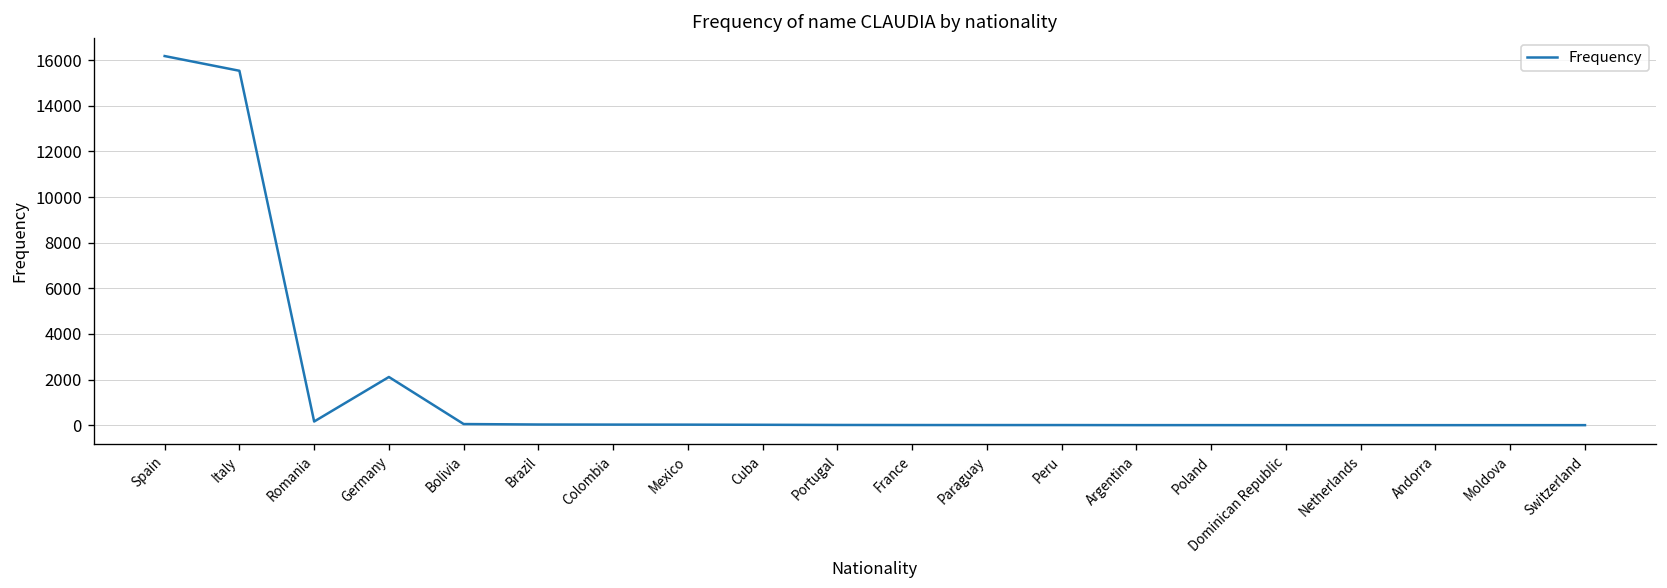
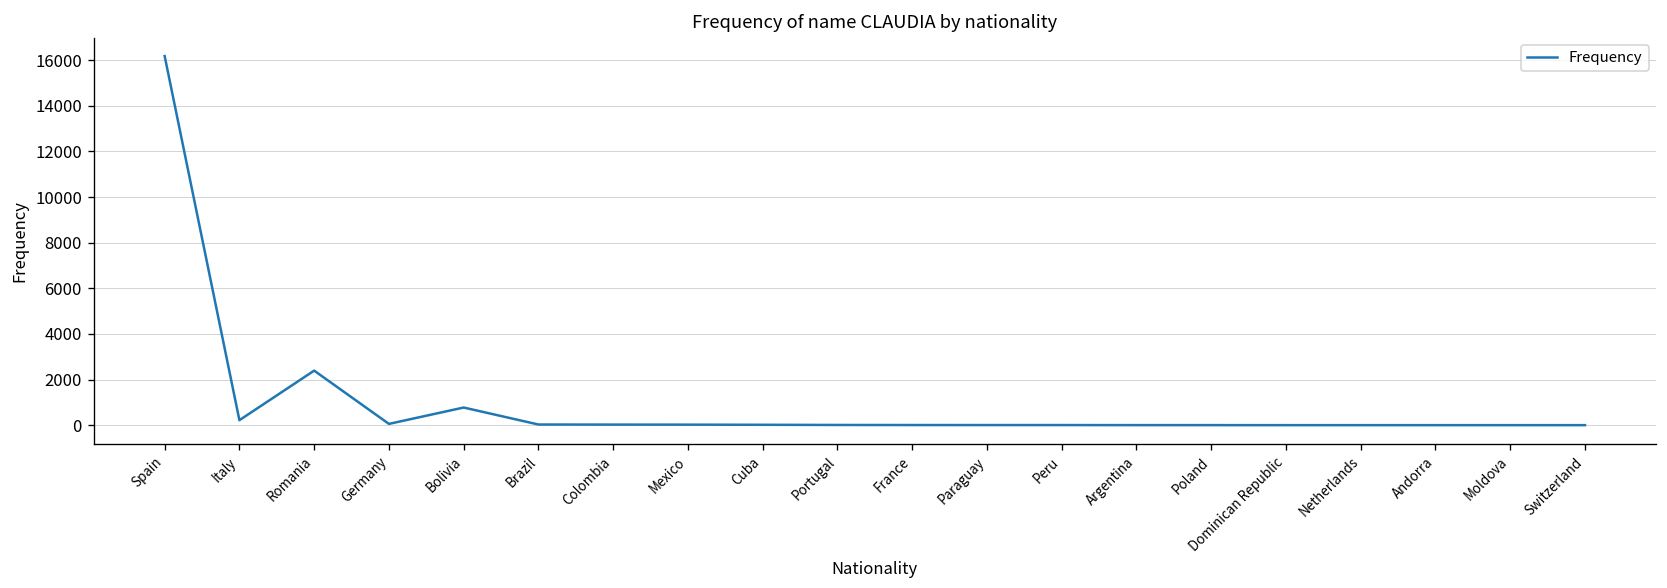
  {
    "Spain": 16200,
-   "Italy": 15500,
-   "Romania": 200,
-   "Germany": 2100,
-   "Bolivia": 100,
+   "Italy": 200,
+   "Romania": 2400,
+   "Germany": 100,
+   "Bolivia": 800,
    "Brazil": 0,
    "Colombia": 0,
    "Mexico": 0,
    "Cuba": 0,
    "Portugal": 0,
    "France": 0,
    "Paraguay": 0,
    "Peru": 0,
    "Argentina": 0,
    "Poland": 0,
    "Dominican Republic": 0,
    "Netherlands": 0,
    "Andorra": 0,
    "Moldova": 0,
    "Switzerland": 0
  }
